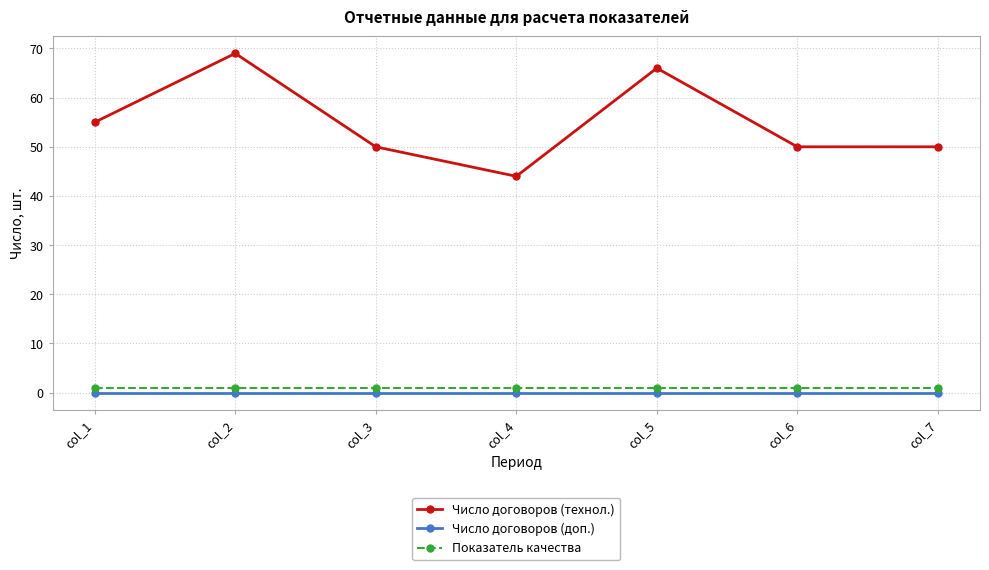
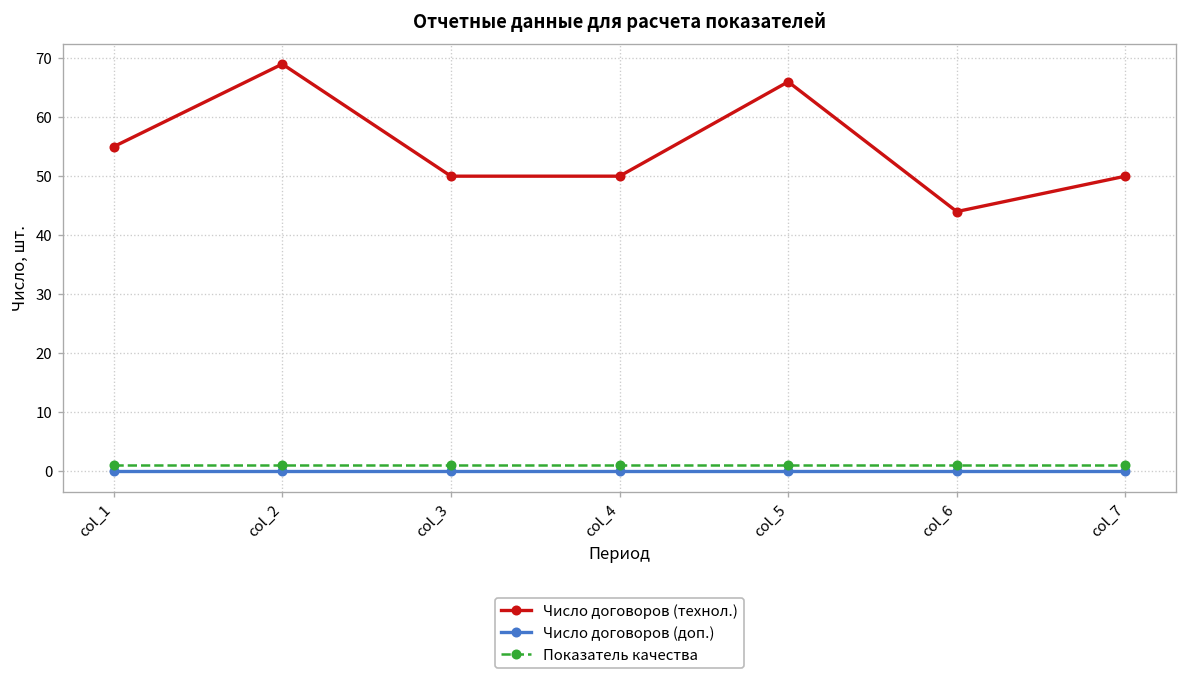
  {
    "Число договоров (технол.)": {
      "col_1": 55,
      "col_2": 69,
      "col_3": 50,
-     "col_4": 44,
+     "col_4": 50,
      "col_5": 66,
-     "col_6": 50,
+     "col_6": 44,
      "col_7": 50
    },
    "Число договоров (доп.)": {
      "col_1": 0,
      "col_2": 0,
      "col_3": 0,
      "col_4": 0,
      "col_5": 0,
      "col_6": 0,
      "col_7": 0
    },
    "Показатель качества": {
      "col_1": 1,
      "col_2": 1,
      "col_3": 1,
      "col_4": 1,
      "col_5": 1,
      "col_6": 1,
      "col_7": 1
    }
  }
